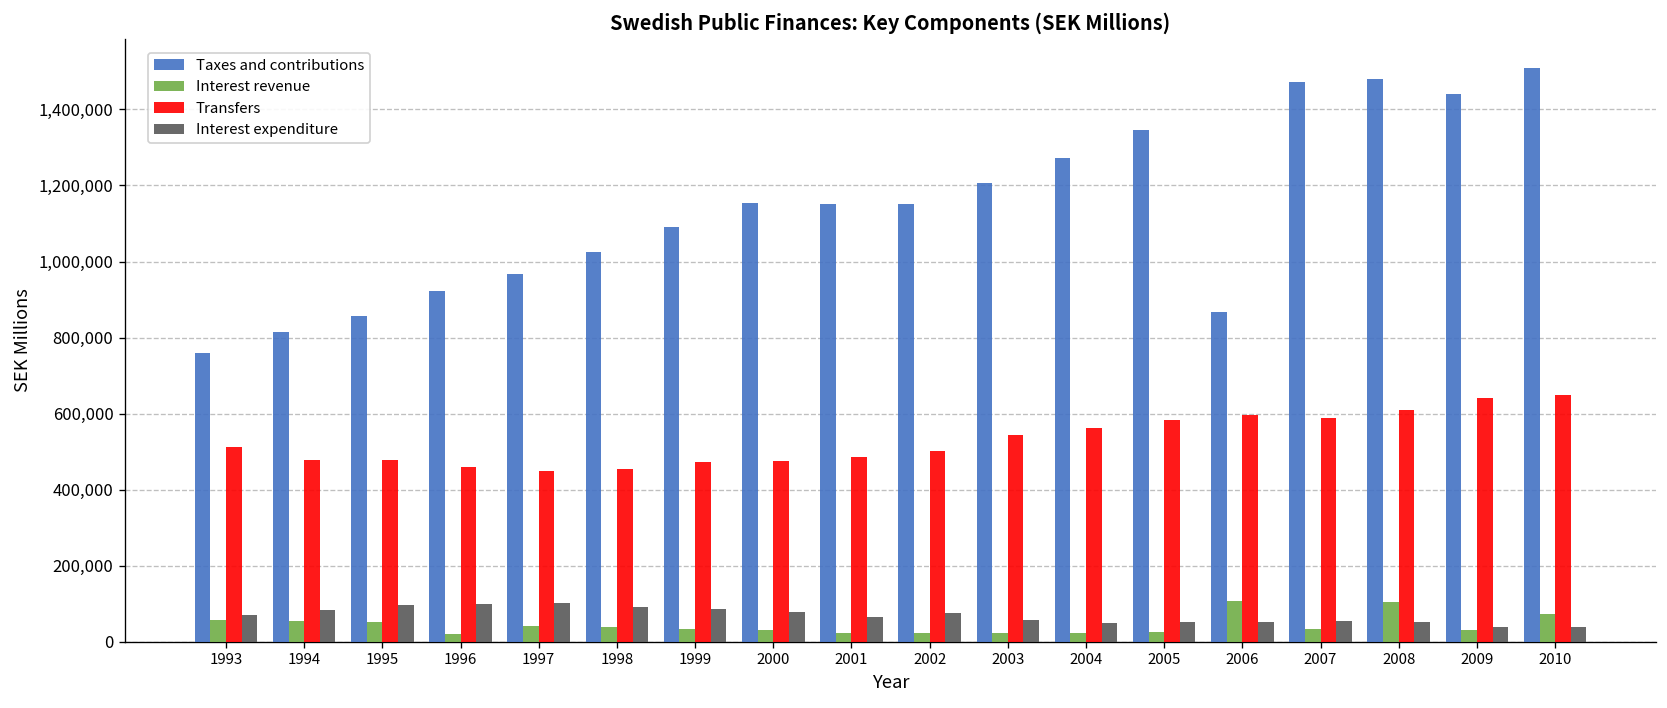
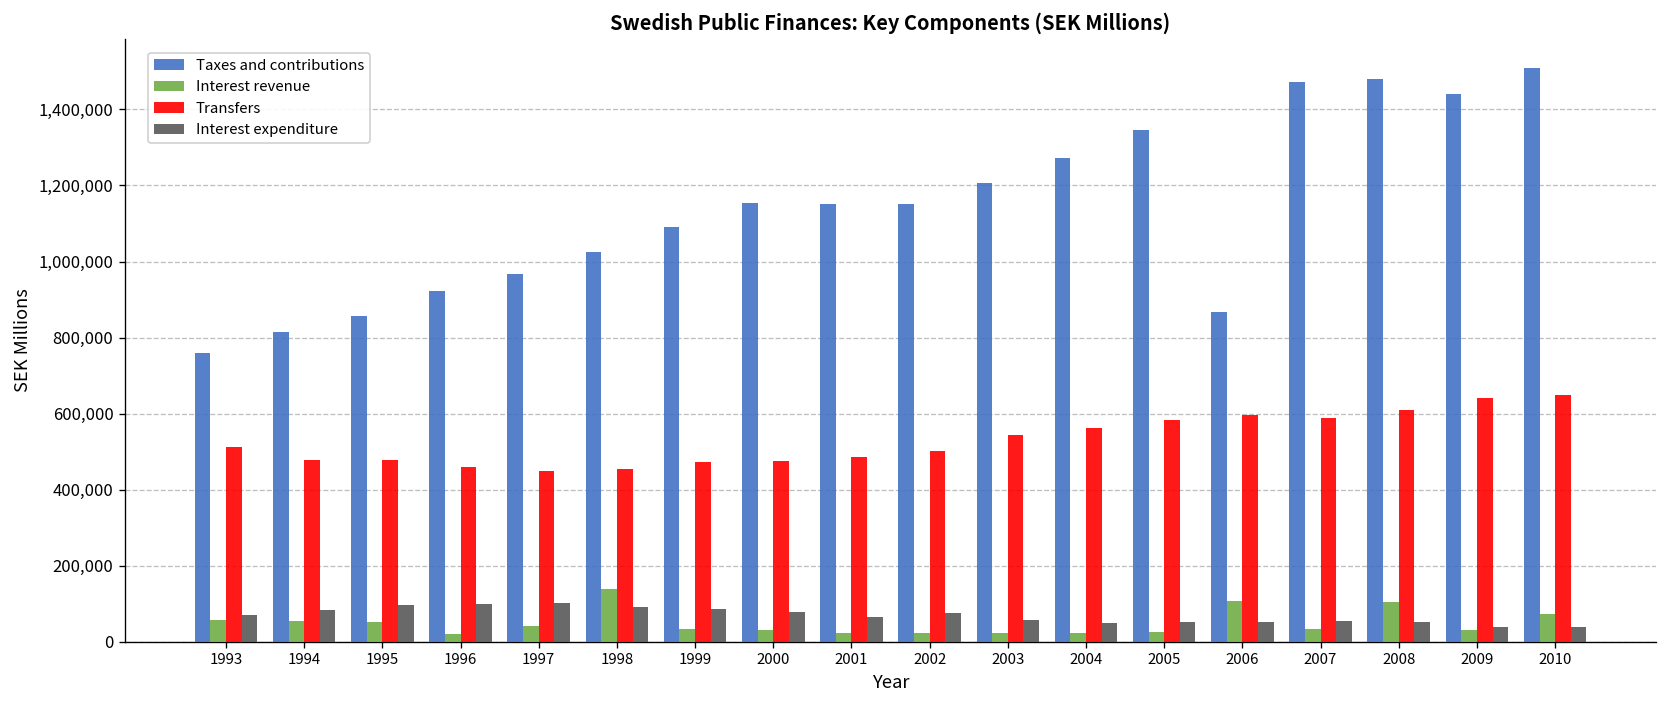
  {
    "Taxes and contributions": {
      "1993": "760,000",
      "1994": "810,000",
      "1995": "860,000",
      "1996": "920,000",
      "1997": "970,000",
      "1998": "1,020,000",
      "1999": "1,090,000",
      "2000": "1,150,000",
      "2001": "1,150,000",
      "2002": "1,150,000",
      "2003": "1,210,000",
      "2004": "1,270,000",
      "2005": "1,350,000",
      "2006": "870,000",
      "2007": "1,470,000",
      "2008": "1,480,000",
      "2009": "1,440,000",
      "2010": "1,510,000"
    },
    "Interest revenue": {
      "1993": "60,000",
      "1994": "50,000",
      "1995": "50,000",
      "1996": "20,000",
      "1997": "40,000",
-     "1998": "40,000",
+     "1998": "140,000",
      "1999": "30,000",
      "2000": "30,000",
      "2001": "20,000",
      "2002": "20,000",
      "2003": "20,000",
      "2004": "20,000",
      "2005": "20,000",
      "2006": "110,000",
      "2007": "30,000",
      "2008": "100,000",
      "2009": "30,000",
      "2010": "70,000"
    },
    "Transfers": {
      "1993": "510,000",
      "1994": "480,000",
      "1995": "480,000",
      "1996": "460,000",
      "1997": "450,000",
      "1998": "460,000",
      "1999": "470,000",
      "2000": "480,000",
      "2001": "480,000",
      "2002": "500,000",
      "2003": "540,000",
      "2004": "560,000",
      "2005": "580,000",
      "2006": "600,000",
      "2007": "590,000",
      "2008": "610,000",
      "2009": "640,000",
      "2010": "650,000"
    },
    "Interest expenditure": {
      "1993": "70,000",
      "1994": "80,000",
      "1995": "100,000",
      "1996": "100,000",
      "1997": "100,000",
      "1998": "90,000",
      "1999": "90,000",
      "2000": "80,000",
      "2001": "60,000",
      "2002": "70,000",
      "2003": "60,000",
      "2004": "50,000",
      "2005": "50,000",
      "2006": "50,000",
      "2007": "50,000",
      "2008": "50,000",
      "2009": "40,000",
      "2010": "40,000"
    }
  }
